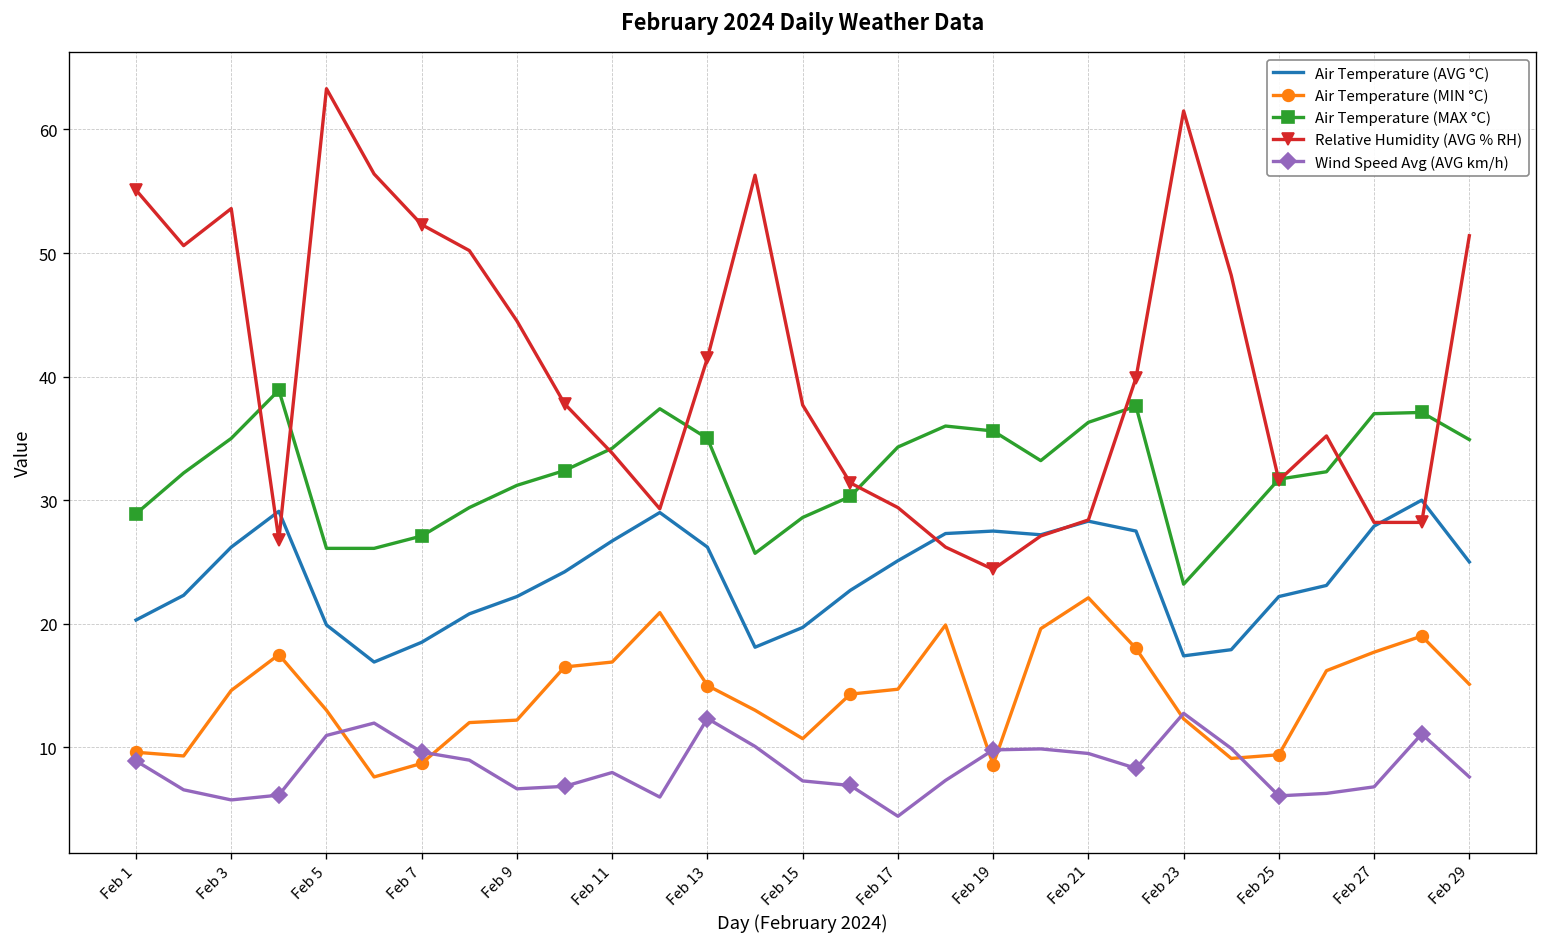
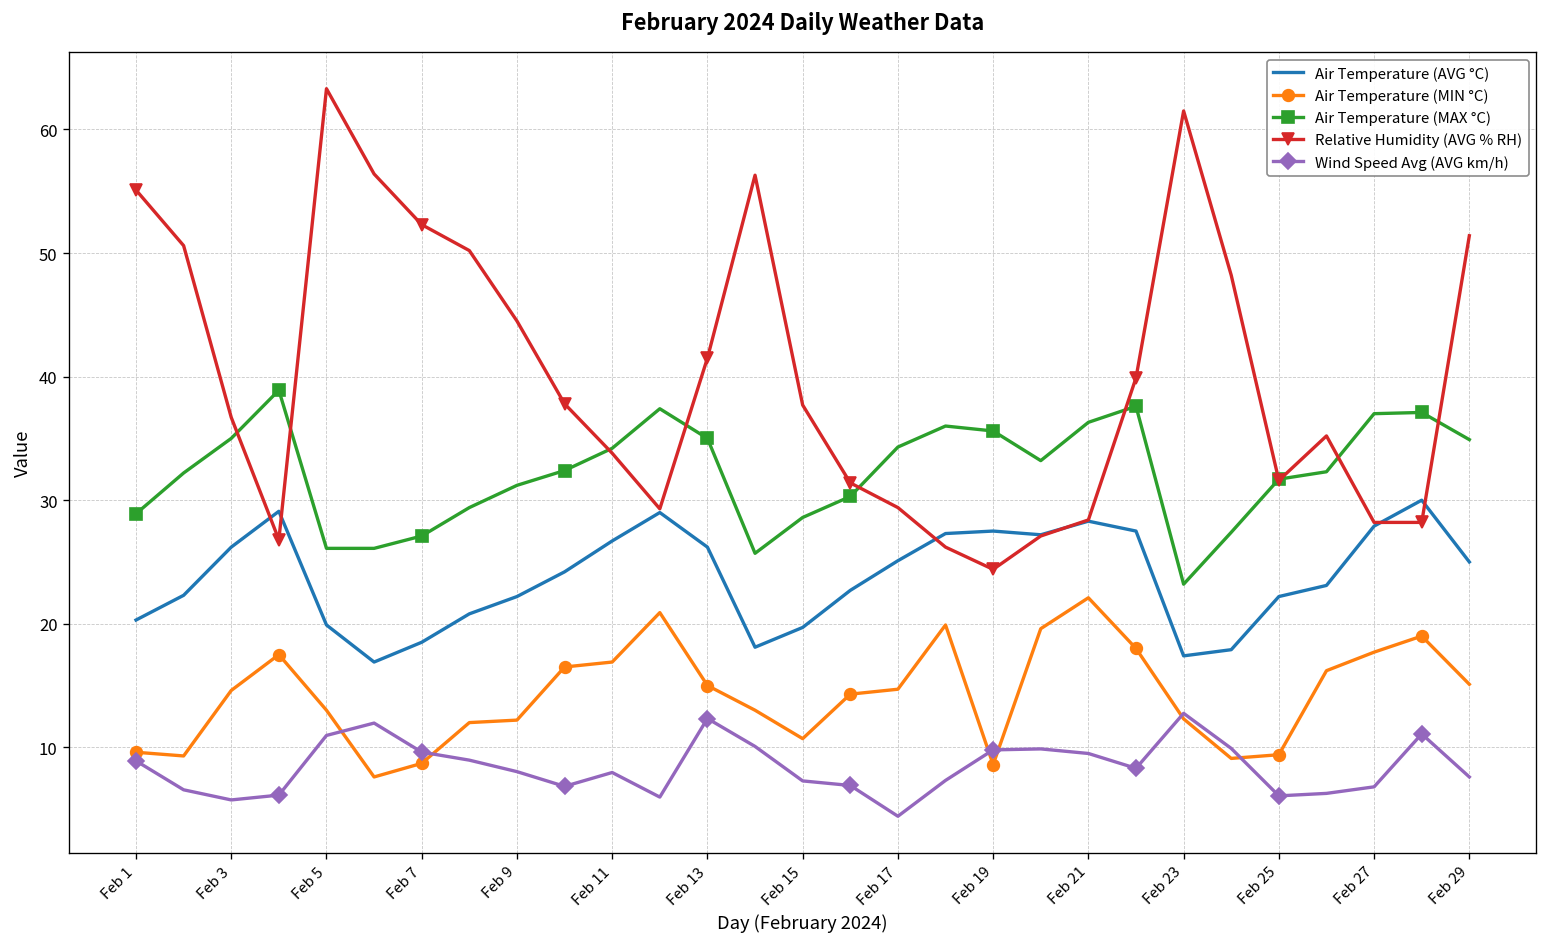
  {
    "Air Temperature (AVG °C)": {
      "Feb 1": 20.3,
      "Feb 3": 26.2,
      "Feb 5": 19.9,
      "Feb 7": 18.5,
      "Feb 9": 22.2,
      "Feb 11": 26.7,
      "Feb 13": 26.2,
      "Feb 15": 19.7,
      "Feb 17": 25.1,
      "Feb 19": 27.5,
      "Feb 23": 17.4,
      "Feb 25": 22.2,
      "Feb 27": 27.9,
      "Feb 29": 25.0
    },
    "Air Temperature (MIN °C)": {
      "Feb 1": 9.6,
      "Feb 3": 14.6,
      "Feb 5": 13.0,
      "Feb 7": 8.7,
      "Feb 9": 12.2,
      "Feb 11": 16.9,
      "Feb 13": 15.0,
      "Feb 15": 10.7,
      "Feb 17": 14.7,
      "Feb 19": 8.6,
      "Feb 21": 22.1,
      "Feb 23": 12.3,
      "Feb 25": 9.4,
      "Feb 27": 17.7,
      "Feb 29": 15.1
    },
    "Air Temperature (MAX °C)": {
      "Feb 1": 28.9,
      "Feb 3": 35.0,
      "Feb 5": 26.1,
      "Feb 7": 27.1,
      "Feb 9": 31.2,
      "Feb 11": 34.2,
      "Feb 13": 35.0,
      "Feb 15": 28.6,
      "Feb 17": 34.3,
      "Feb 19": 35.6,
      "Feb 21": 36.3,
      "Feb 23": 23.2,
      "Feb 27": 37.0,
      "Feb 29": 34.9
    },
    "Relative Humidity (AVG % RH)": {
      "Feb 1": 55.1,
-     "Feb 3": 53.6,
+     "Feb 3": 36.7,
      "Feb 5": 63.3,
      "Feb 7": 52.3,
      "Feb 9": 44.5,
      "Feb 11": 33.8,
      "Feb 13": 41.5,
      "Feb 15": 37.7,
      "Feb 17": 29.4,
      "Feb 19": 24.4,
      "Feb 23": 61.5,
      "Feb 27": 28.2,
      "Feb 29": 51.4
    },
    "Wind Speed Avg (AVG km/h)": {
      "Feb 1": 8.9,
      "Feb 3": 5.7,
      "Feb 5": 11.0,
      "Feb 7": 9.6,
-     "Feb 9": 6.6,
+     "Feb 9": 8.0,
      "Feb 11": 8.0,
      "Feb 13": 12.3,
      "Feb 15": 7.3,
      "Feb 17": 4.4,
      "Feb 19": 9.8,
      "Feb 21": 9.5,
      "Feb 23": 12.8,
      "Feb 25": 6.1,
      "Feb 27": 6.8,
      "Feb 29": 7.6
    }
  }
